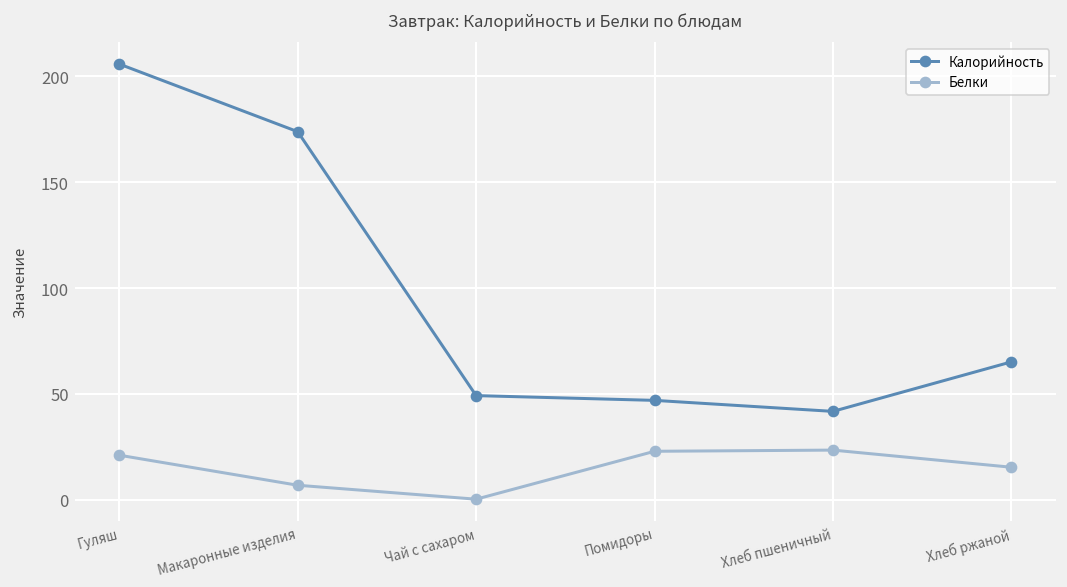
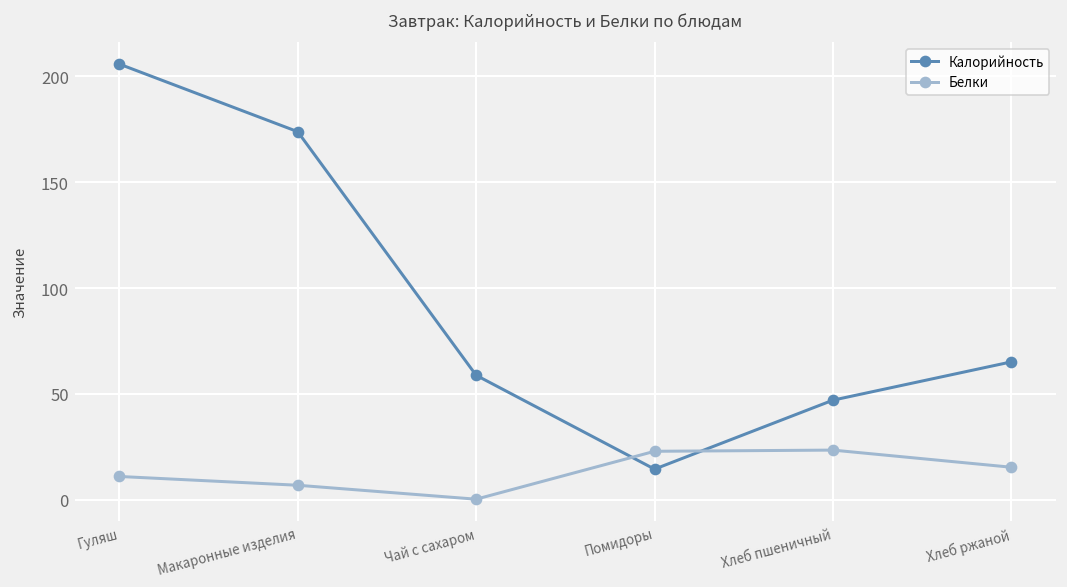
  {
    "Калорийность": {
      "Гуляш": 206,
      "Макаронные изделия": 174,
-     "Чай с сахаром": 49,
-     "Помидоры": 47,
-     "Хлеб пшеничный": 42,
+     "Чай с сахаром": 59,
+     "Помидоры": 14,
+     "Хлеб пшеничный": 47,
      "Хлеб ржаной": 65
    },
    "Белки": {
-     "Гуляш": 21,
+     "Гуляш": 11,
      "Макаронные изделия": 7,
      "Чай с сахаром": 0,
      "Помидоры": 23,
      "Хлеб пшеничный": 23,
      "Хлеб ржаной": 15
    }
  }
